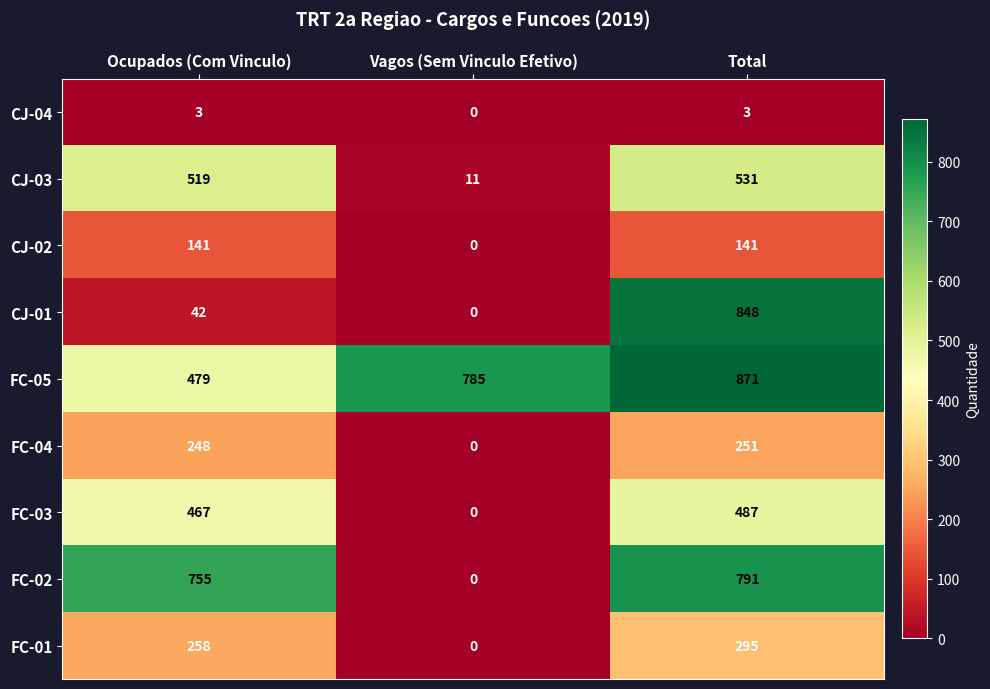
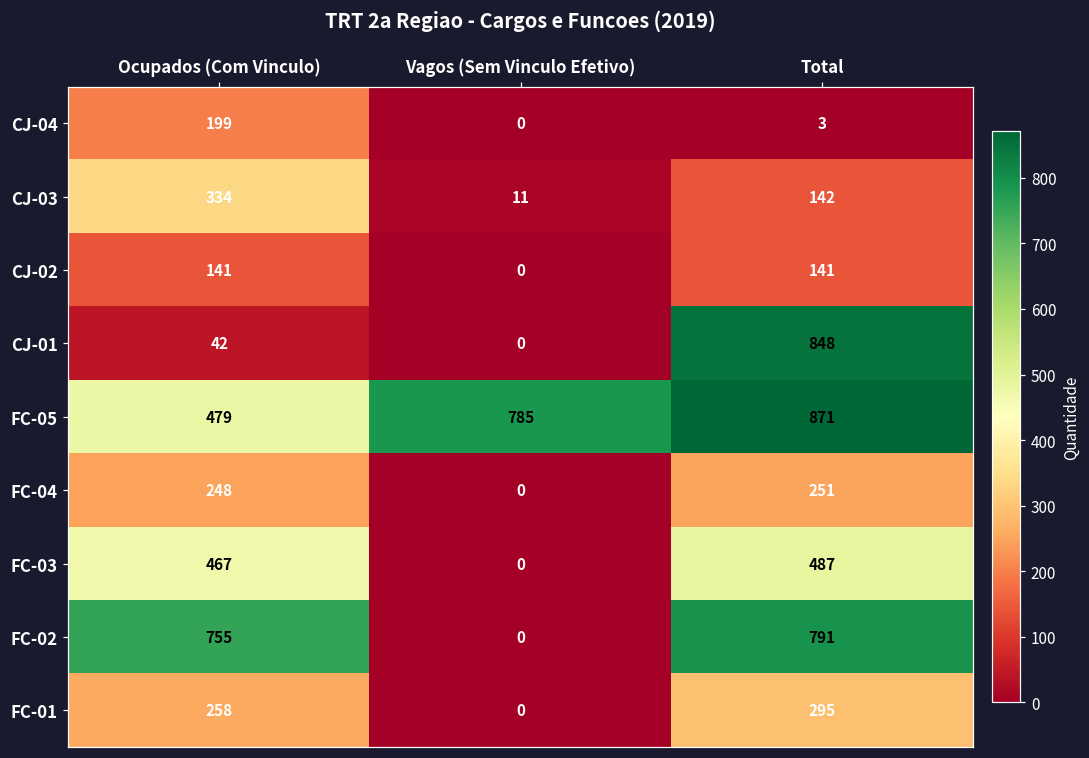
  {
    "CJ-04": {
-     "Ocupados (Com Vinculo)": 3,
+     "Ocupados (Com Vinculo)": 199,
      "Vagos (Sem Vinculo Efetivo)": 0,
      "Total": 3
    },
    "CJ-03": {
-     "Ocupados (Com Vinculo)": 519,
+     "Ocupados (Com Vinculo)": 334,
      "Vagos (Sem Vinculo Efetivo)": 11,
-     "Total": 531
+     "Total": 142
    },
    "CJ-02": {
      "Ocupados (Com Vinculo)": 141,
      "Vagos (Sem Vinculo Efetivo)": 0,
      "Total": 141
    },
    "CJ-01": {
      "Ocupados (Com Vinculo)": 42,
      "Vagos (Sem Vinculo Efetivo)": 0,
      "Total": 848
    },
    "FC-05": {
      "Ocupados (Com Vinculo)": 479,
      "Vagos (Sem Vinculo Efetivo)": 785,
      "Total": 871
    },
    "FC-04": {
      "Ocupados (Com Vinculo)": 248,
      "Vagos (Sem Vinculo Efetivo)": 0,
      "Total": 251
    },
    "FC-03": {
      "Ocupados (Com Vinculo)": 467,
      "Vagos (Sem Vinculo Efetivo)": 0,
      "Total": 487
    },
    "FC-02": {
      "Ocupados (Com Vinculo)": 755,
      "Vagos (Sem Vinculo Efetivo)": 0,
      "Total": 791
    },
    "FC-01": {
      "Ocupados (Com Vinculo)": 258,
      "Vagos (Sem Vinculo Efetivo)": 0,
      "Total": 295
    }
  }
